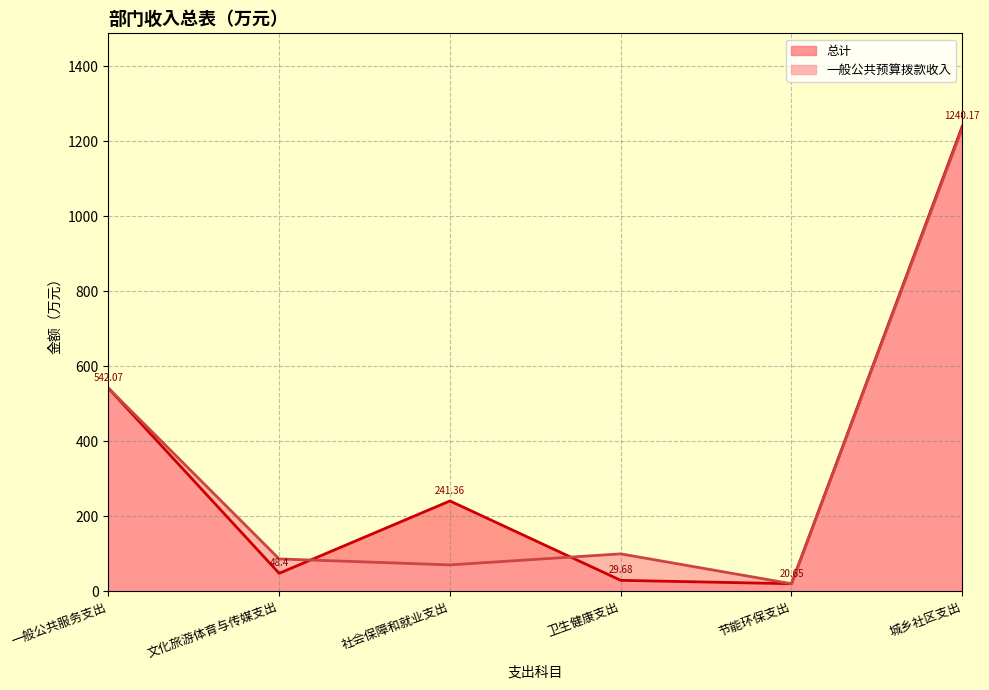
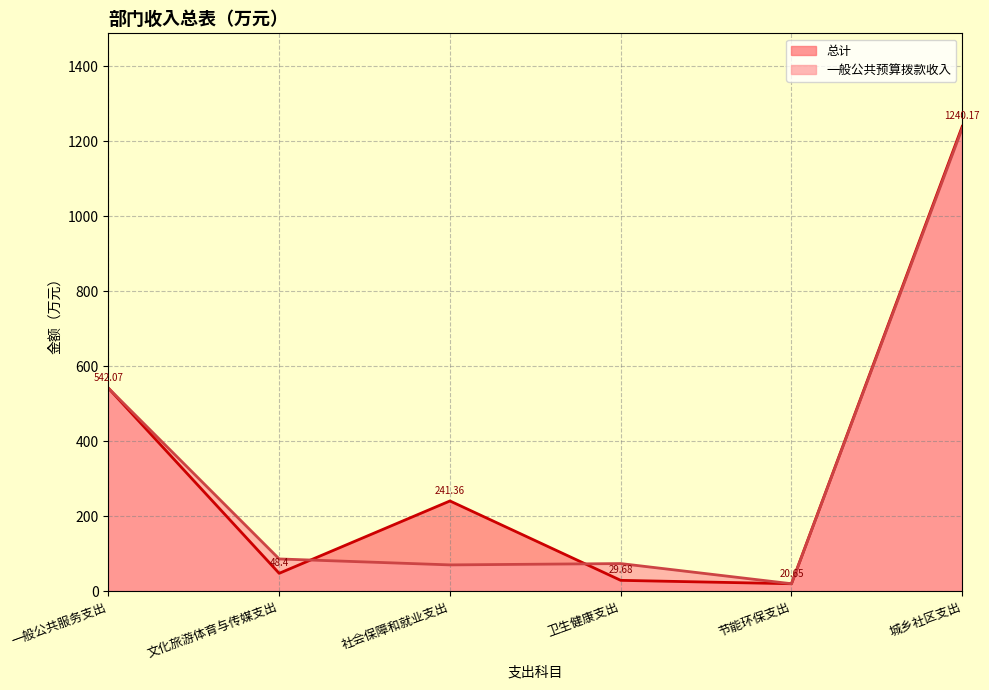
  {
    "总计": {
      "社会保障和就业支出": 241.36,
      "卫生健康支出": 29.68
    },
    "一般公共预算拨款收入": {
      "社会保障和就业支出": 70,
-     "卫生健康支出": 100
+     "卫生健康支出": 70
    }
  }
